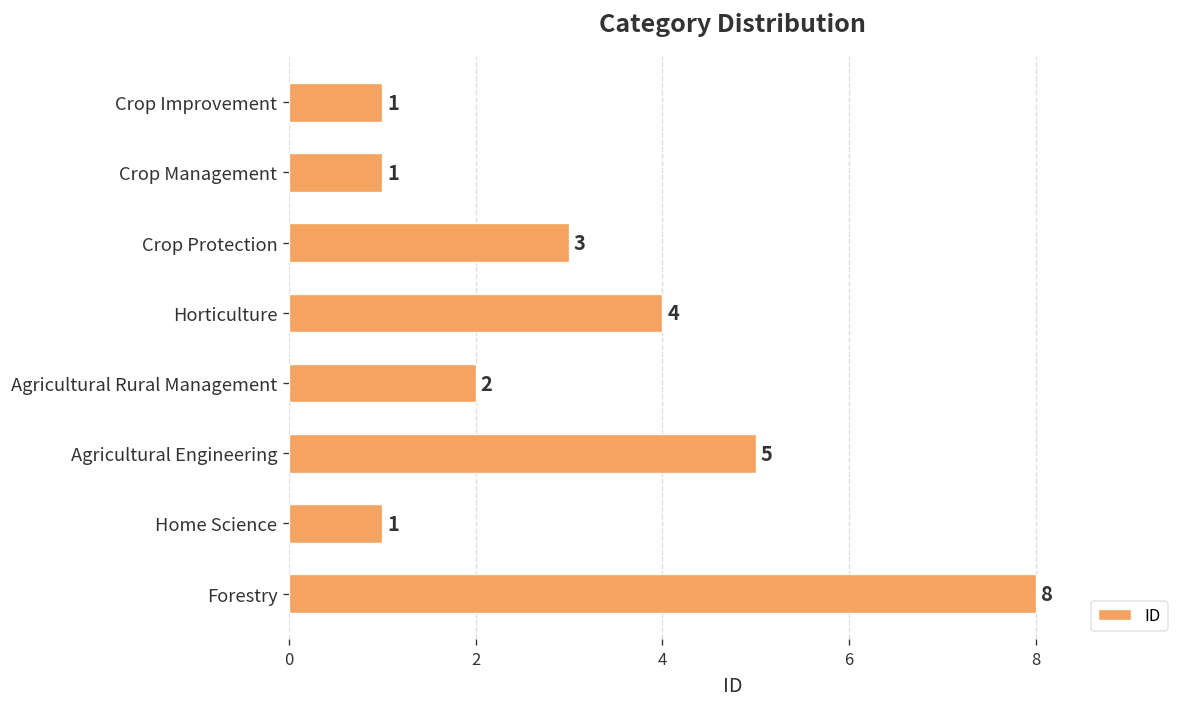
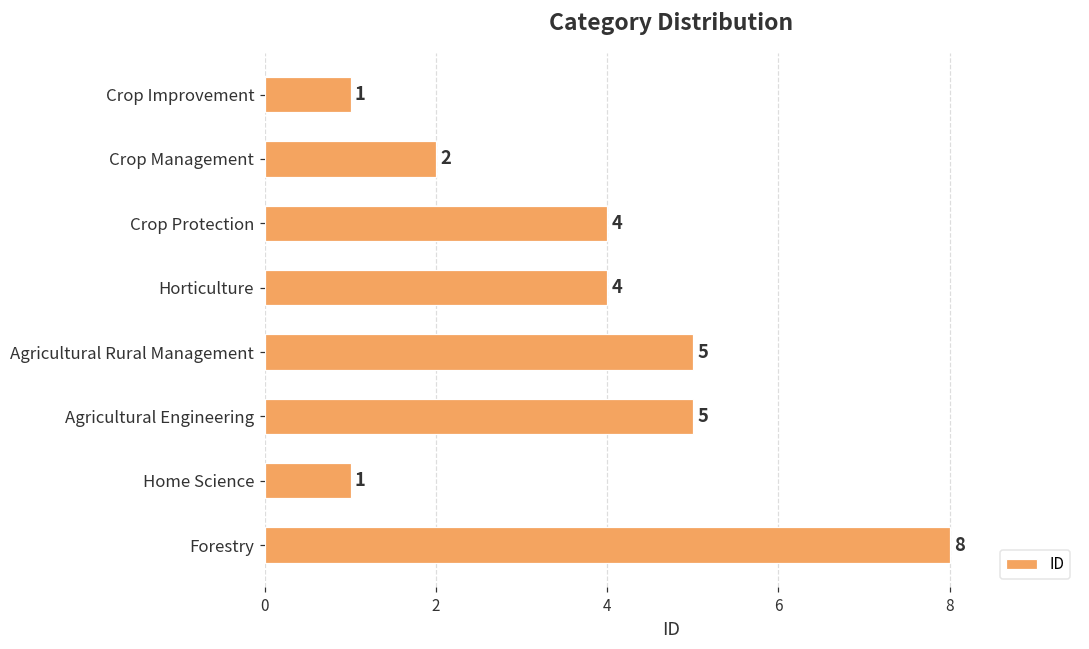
  {
    "Crop Improvement": 1,
-   "Crop Management": 1,
-   "Crop Protection": 3,
+   "Crop Management": 2,
+   "Crop Protection": 4,
    "Horticulture": 4,
-   "Agricultural Rural Management": 2,
+   "Agricultural Rural Management": 5,
    "Agricultural Engineering": 5,
    "Home Science": 1,
    "Forestry": 8
  }
